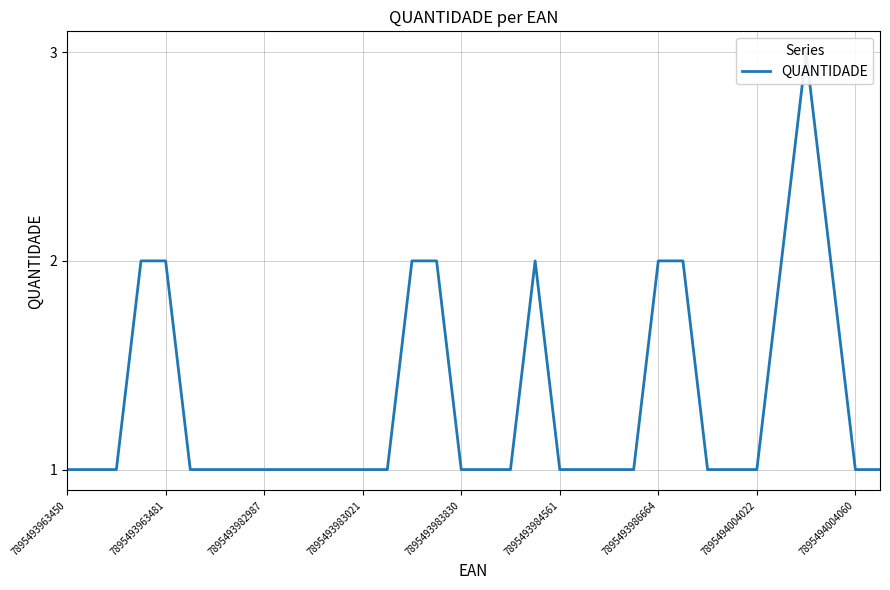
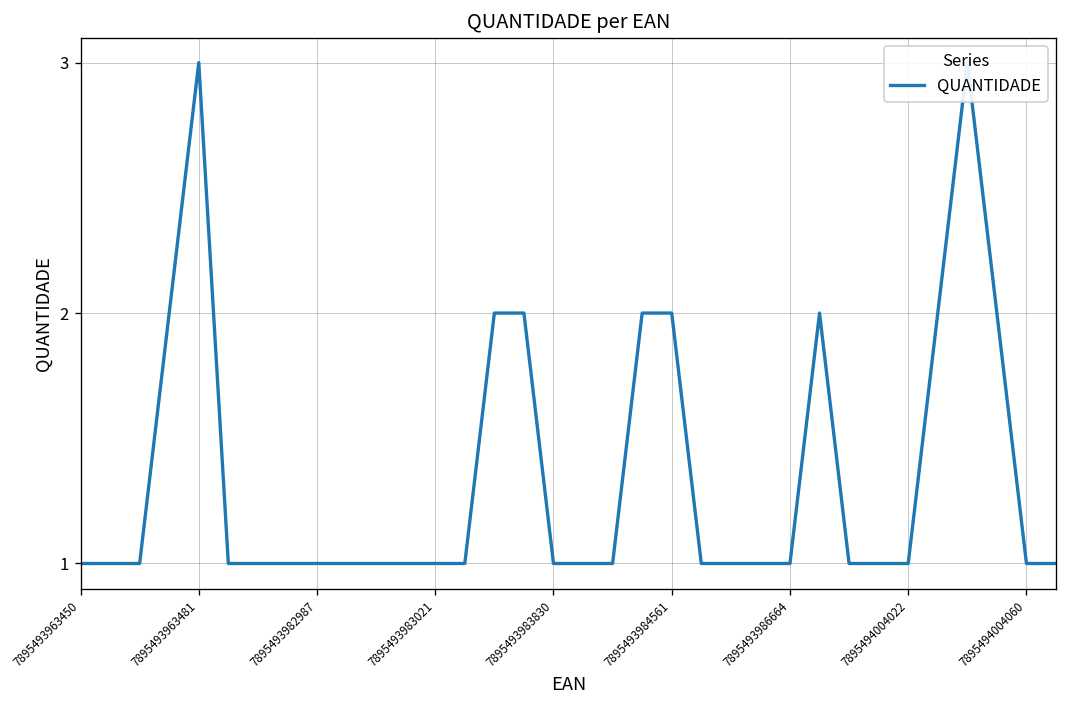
  {
    "7895493963450": 1,
-   "7895493963481": 2,
+   "7895493963481": 3,
    "7895493982987": 1,
    "7895493983021": 1,
    "7895493983830": 1,
-   "7895493984561": 1,
-   "7895493986664": 2,
+   "7895493984561": 2,
+   "7895493986664": 1,
    "7895494004022": 1,
    "7895494004060": 1
  }
